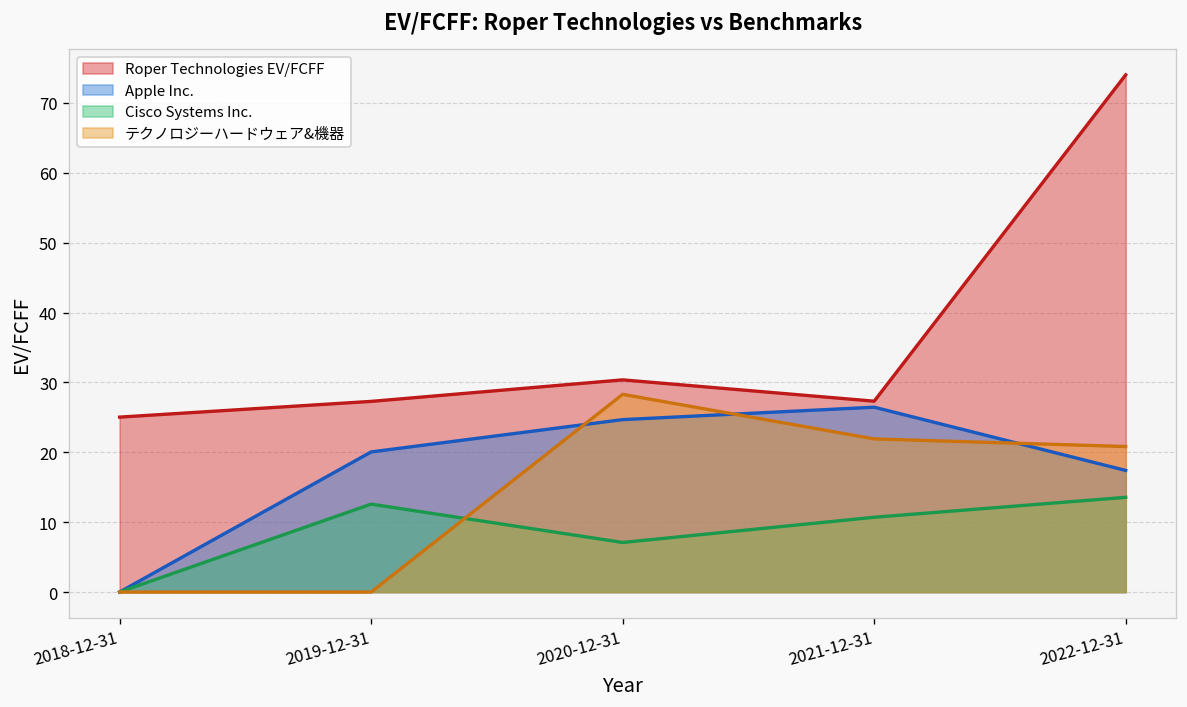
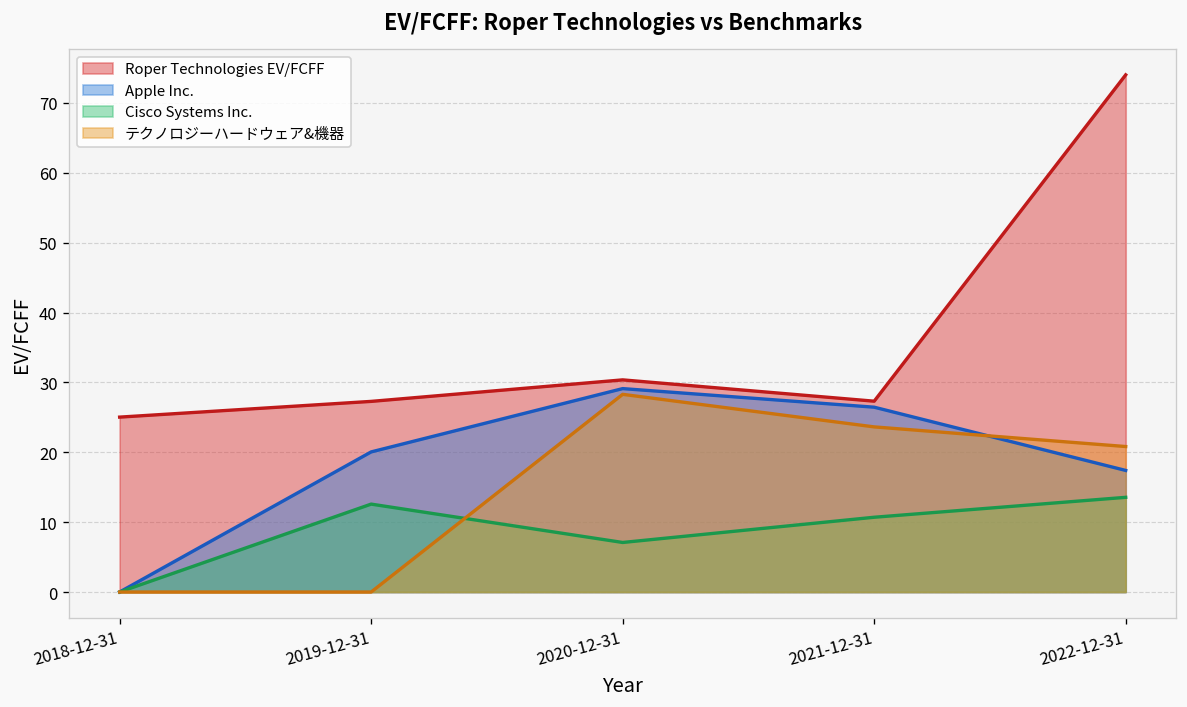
  {
    "Roper Technologies EV/FCFF": {
      "2018-12-31": 25,
      "2019-12-31": 27,
      "2020-12-31": 30,
      "2021-12-31": 27,
      "2022-12-31": 74
    },
    "Apple Inc.": {
      "2019-12-31": 20,
-     "2020-12-31": 25,
+     "2020-12-31": 29,
      "2021-12-31": 26,
      "2022-12-31": 17
    },
    "Cisco Systems Inc.": {
      "2019-12-31": 13,
      "2020-12-31": 7,
      "2021-12-31": 11,
      "2022-12-31": 14
    },
    "テクノロジーハードウェア&機器": {
      "2019-12-31": 0,
      "2020-12-31": 28,
-     "2021-12-31": 22,
+     "2021-12-31": 24,
      "2022-12-31": 21
    }
  }
